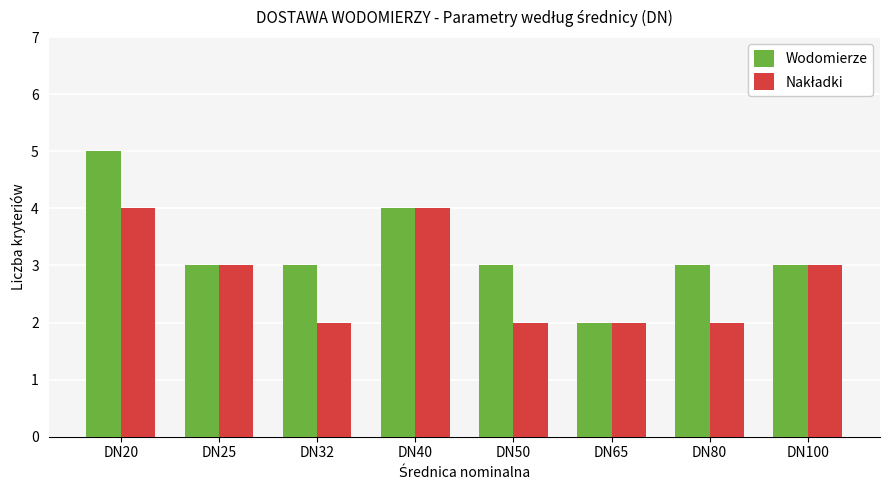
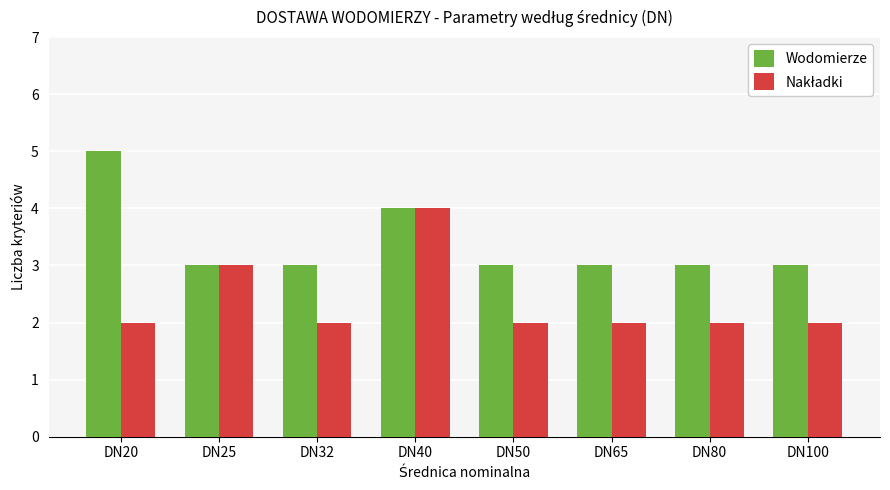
  {
    "Wodomierze": {
      "DN20": 5,
      "DN25": 3,
      "DN32": 3,
      "DN40": 4,
      "DN50": 3,
-     "DN65": 2,
+     "DN65": 3,
      "DN80": 3,
      "DN100": 3
    },
    "Nakładki": {
-     "DN20": 4,
+     "DN20": 2,
      "DN25": 3,
      "DN32": 2,
      "DN40": 4,
      "DN50": 2,
      "DN65": 2,
      "DN80": 2,
-     "DN100": 3
+     "DN100": 2
    }
  }
